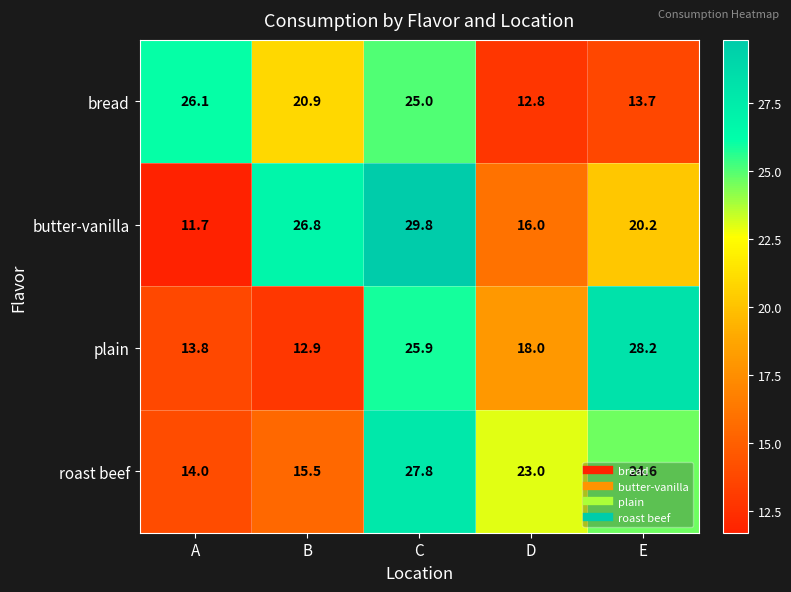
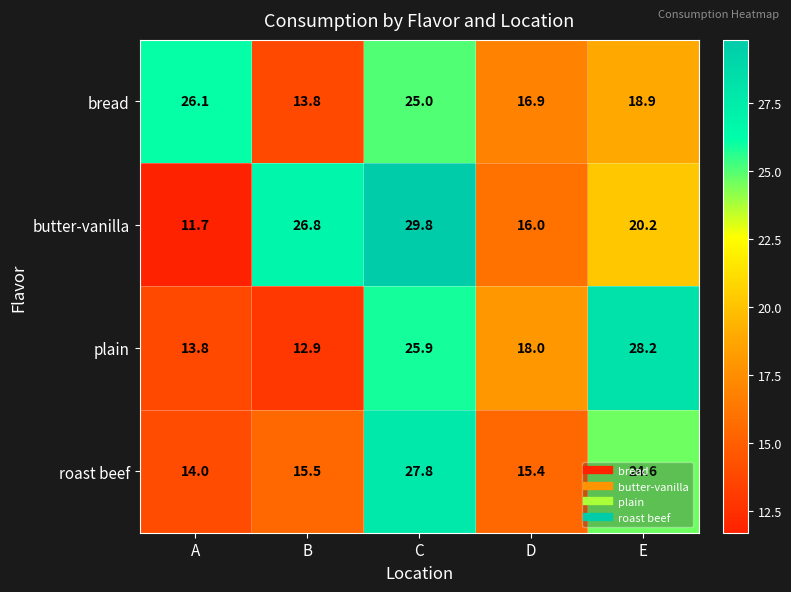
  {
    "bread": {
      "A": 26.1,
-     "B": 20.9,
+     "B": 13.8,
      "C": 25.0,
-     "D": 12.8,
-     "E": 13.7
+     "D": 16.9,
+     "E": 18.9
    },
    "butter-vanilla": {
      "A": 11.7,
      "B": 26.8,
      "C": 29.8,
      "D": 16.0,
      "E": 20.2
    },
    "plain": {
      "A": 13.8,
      "B": 12.9,
      "C": 25.9,
      "D": 18.0,
      "E": 28.2
    },
    "roast beef": {
      "A": 14.0,
      "B": 15.5,
      "C": 27.8,
-     "D": 23.0
+     "D": 15.4
    }
  }
